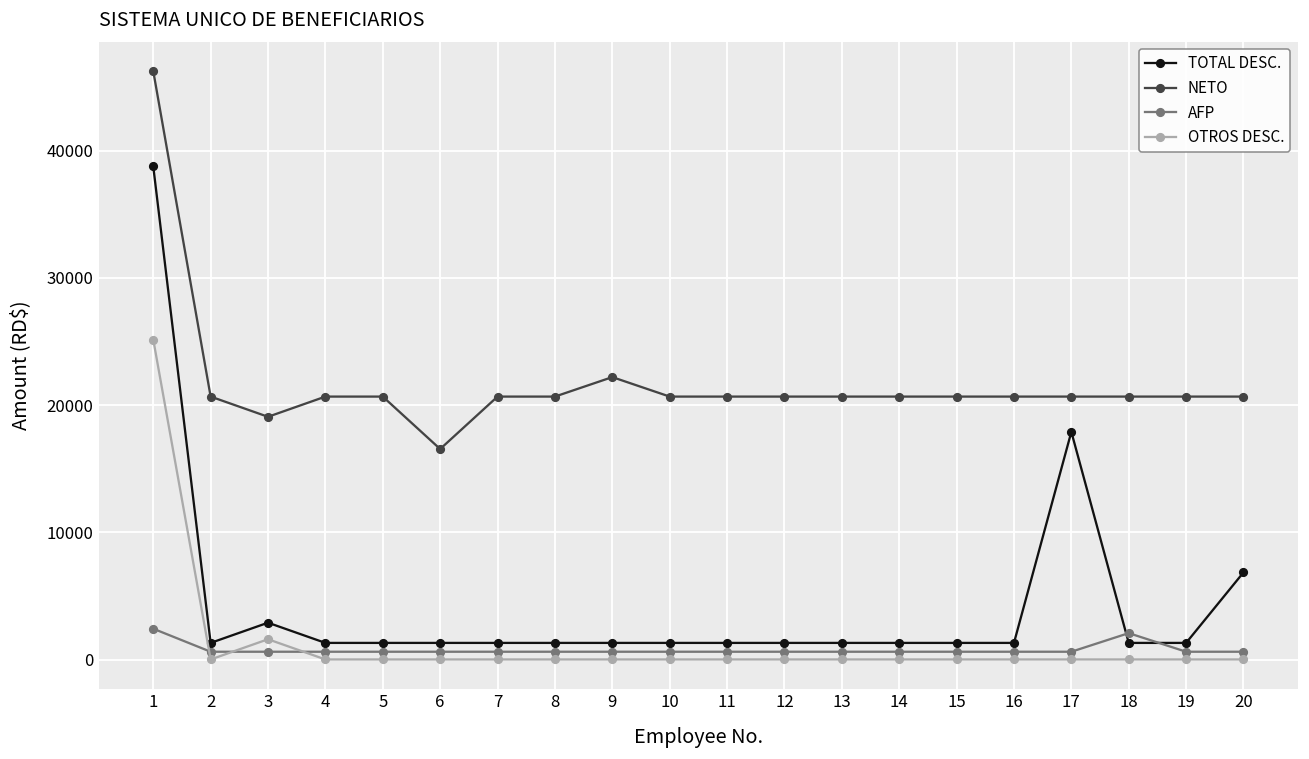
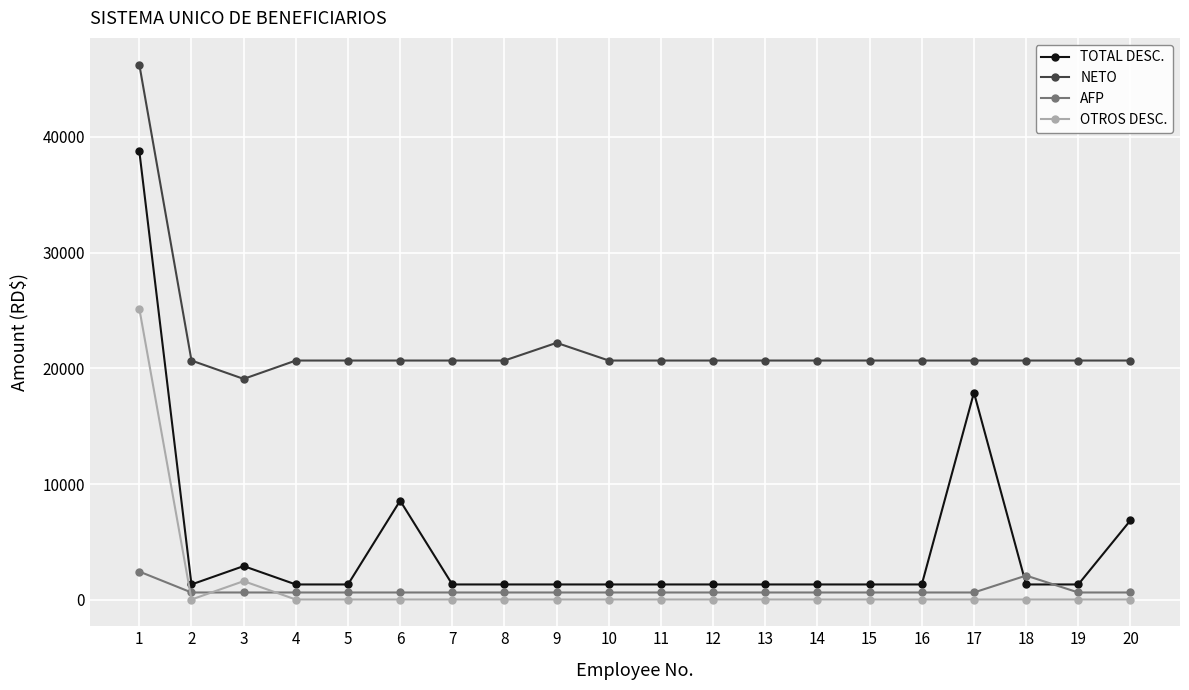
  {
    "TOTAL DESC.": {
      "1": 38800,
      "2": 1300,
      "3": 2900,
      "4": 1300,
      "5": 1300,
-     "6": 1300,
+     "6": 8600,
      "7": 1300,
      "8": 1300,
      "9": 1300,
      "10": 1300,
      "11": 1300,
      "12": 1300,
      "13": 1300,
      "14": 1300,
      "15": 1300,
      "16": 1300,
      "17": 17900,
      "18": 1300,
      "19": 1300,
      "20": 6900
    },
    "NETO": {
      "1": 46200,
      "2": 20700,
      "3": 19100,
      "4": 20700,
      "5": 20700,
-     "6": 16600,
+     "6": 20700,
      "7": 20700,
      "8": 20700,
      "9": 22200,
      "10": 20700,
      "11": 20700,
      "12": 20700,
      "13": 20700,
      "14": 20700,
      "15": 20700,
      "16": 20700,
      "17": 20700,
      "18": 20700,
      "19": 20700,
      "20": 20700
    },
    "AFP": {
      "1": 2400,
      "2": 600,
      "3": 600,
      "4": 600,
      "5": 600,
      "6": 600,
      "7": 600,
      "8": 600,
      "9": 600,
      "10": 600,
      "11": 600,
      "12": 600,
      "13": 600,
      "14": 600,
      "15": 600,
      "16": 600,
      "17": 600,
      "18": 2100,
      "19": 600,
      "20": 600
    },
    "OTROS DESC.": {
      "1": 25200,
      "2": 0,
      "3": 1600,
      "4": 0,
      "5": 0,
      "6": 0,
      "7": 0,
      "8": 0,
      "9": 0,
      "10": 0,
      "11": 0,
      "12": 0,
      "13": 0,
      "14": 0,
      "15": 0,
      "16": 0,
      "17": 0,
      "18": 0,
      "19": 0,
      "20": 0
    }
  }
